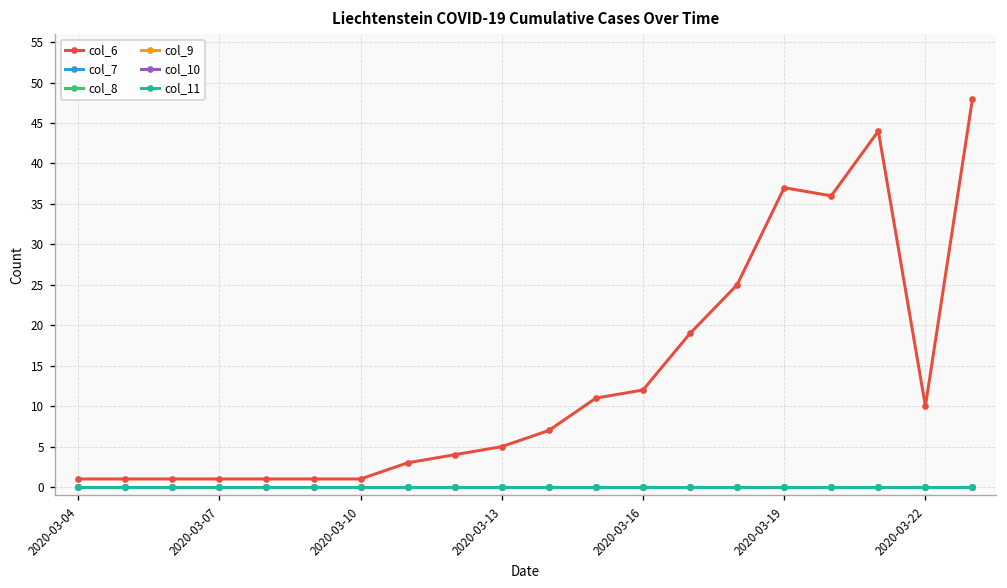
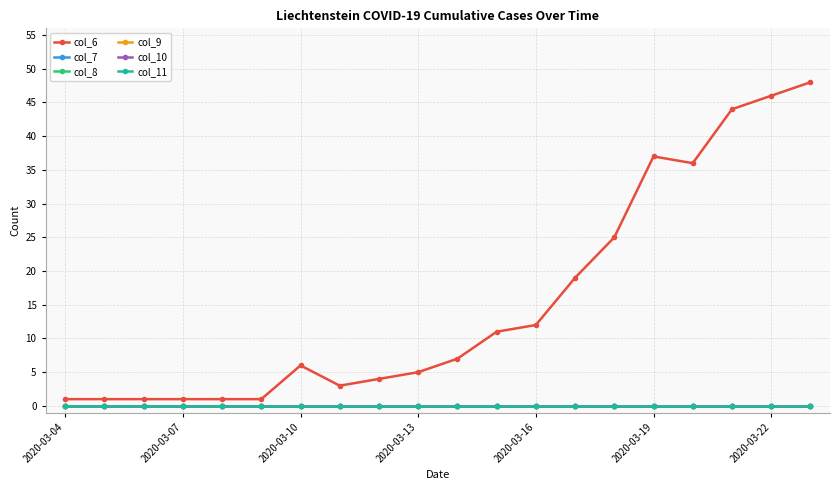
  {
    "col_6": {
      "2020-03-04": 1,
      "2020-03-07": 1,
-     "2020-03-10": 1,
+     "2020-03-10": 6,
      "2020-03-13": 5,
      "2020-03-16": 12,
      "2020-03-19": 37,
-     "2020-03-22": 10
+     "2020-03-22": 46
    },
    "col_11": {
      "2020-03-04": 0,
      "2020-03-07": 0,
      "2020-03-10": 0,
      "2020-03-13": 0,
      "2020-03-16": 0,
      "2020-03-19": 0,
      "2020-03-22": 0
    }
  }
